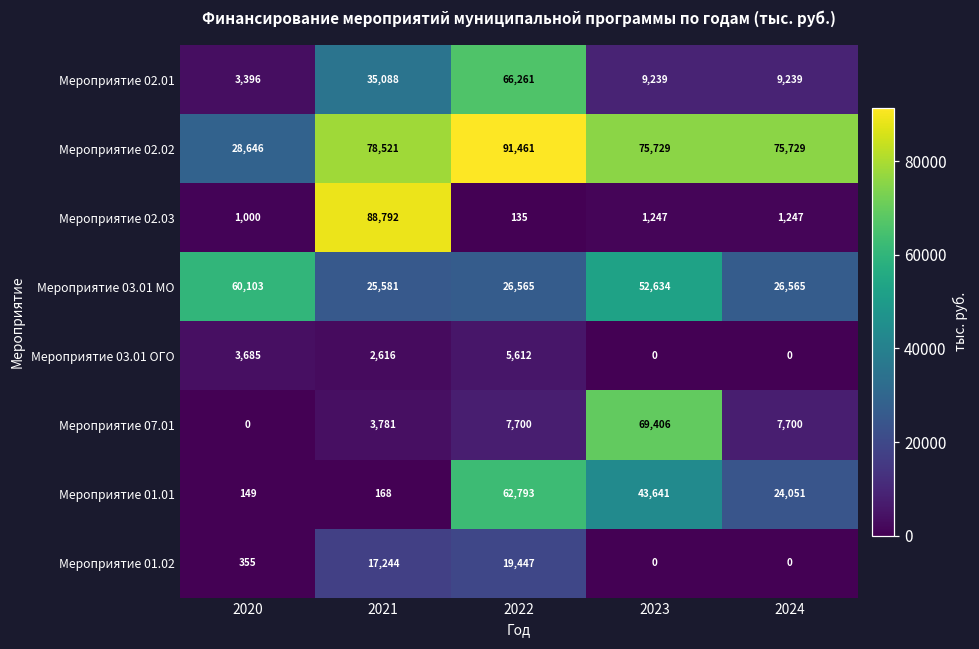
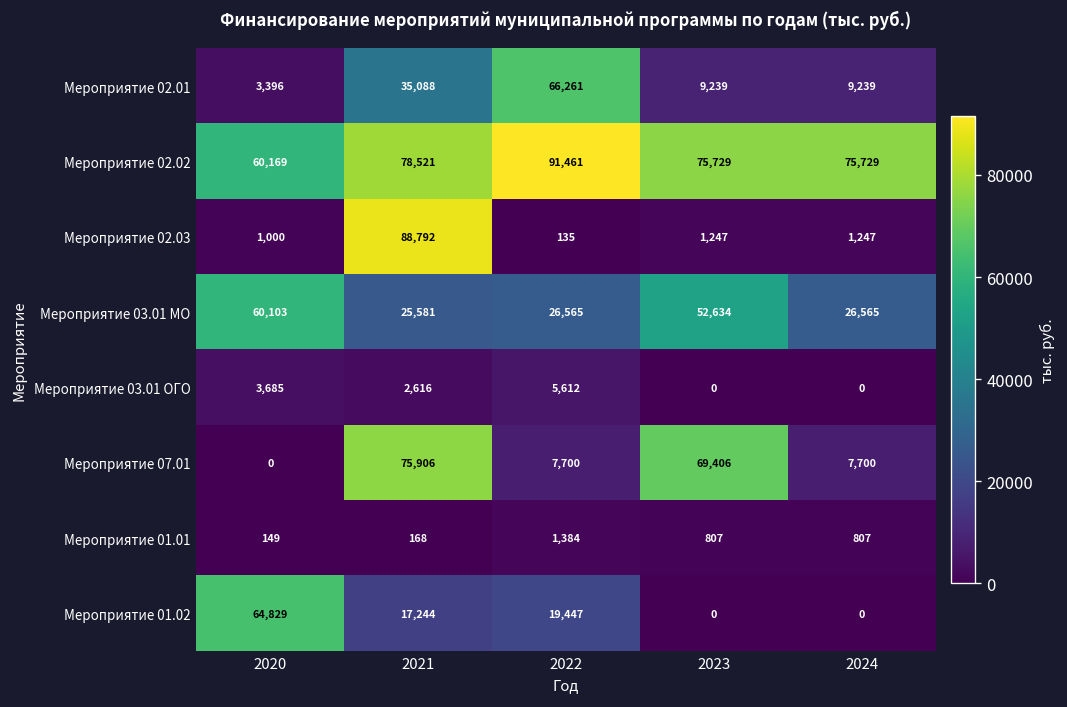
  {
    "Мероприятие 02.01": {
      "2020": "3,396",
      "2021": "35,088",
      "2022": "66,261",
      "2023": "9,239",
      "2024": "9,239"
    },
    "Мероприятие 02.02": {
-     "2020": "28,646",
+     "2020": "60,169",
      "2021": "78,521",
      "2022": "91,461",
      "2023": "75,729",
      "2024": "75,729"
    },
    "Мероприятие 02.03": {
      "2020": "1,000",
      "2021": "88,792",
      "2022": "135",
      "2023": "1,247",
      "2024": "1,247"
    },
    "Мероприятие 03.01 МО": {
      "2020": "60,103",
      "2021": "25,581",
      "2022": "26,565",
      "2023": "52,634",
      "2024": "26,565"
    },
    "Мероприятие 03.01 ОГО": {
      "2020": "3,685",
      "2021": "2,616",
      "2022": "5,612",
      "2023": "0",
      "2024": "0"
    },
    "Мероприятие 07.01": {
      "2020": "0",
-     "2021": "3,781",
+     "2021": "75,906",
      "2022": "7,700",
      "2023": "69,406",
      "2024": "7,700"
    },
    "Мероприятие 01.01": {
      "2020": "149",
      "2021": "168",
-     "2022": "62,793",
-     "2023": "43,641",
-     "2024": "24,051"
+     "2022": "1,384",
+     "2023": "807",
+     "2024": "807"
    },
    "Мероприятие 01.02": {
-     "2020": "355",
+     "2020": "64,829",
      "2021": "17,244",
      "2022": "19,447",
      "2023": "0",
      "2024": "0"
    }
  }
